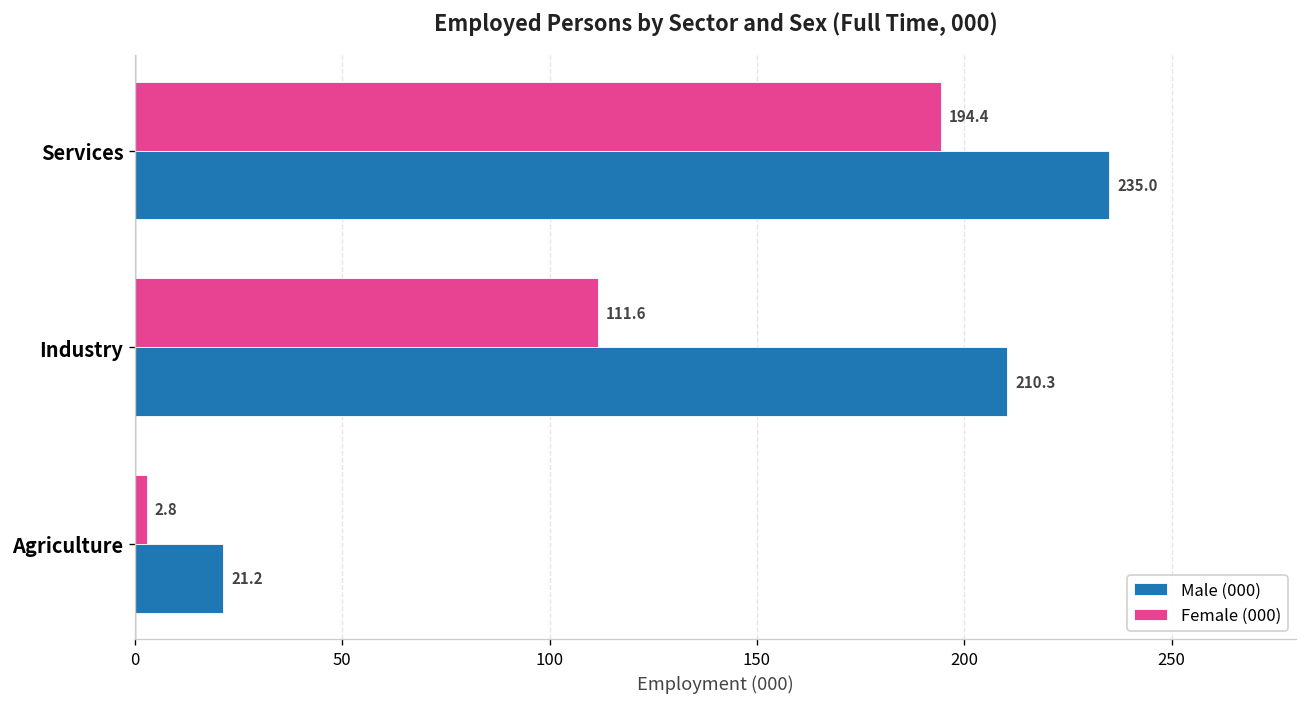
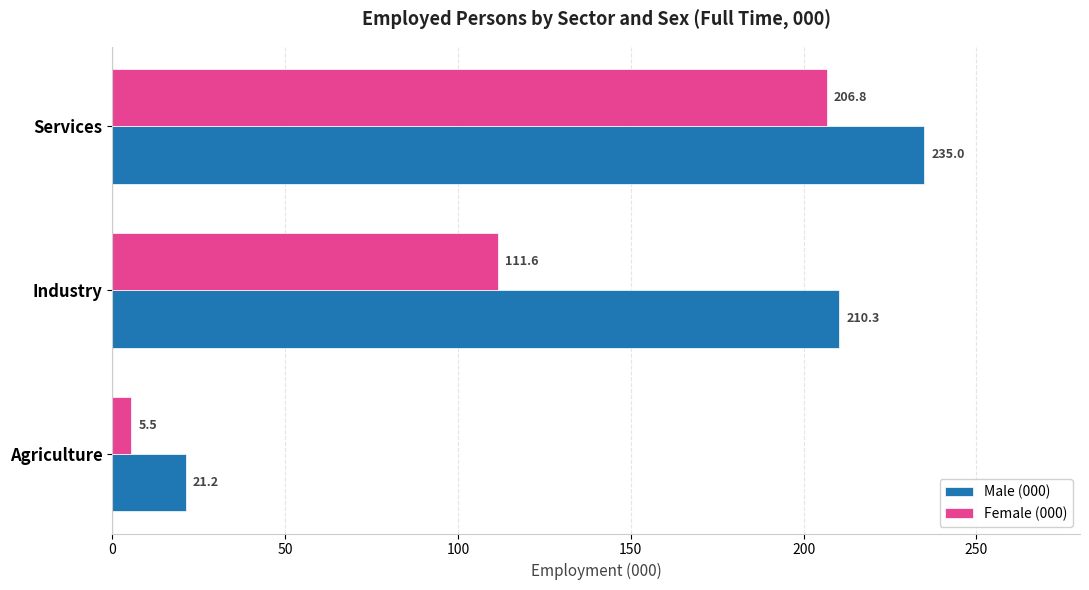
  {
    "Male (000)": {
      "Services": 235.0,
      "Industry": 210.3,
      "Agriculture": 21.2
    },
    "Female (000)": {
-     "Services": 194.4,
+     "Services": 206.8,
      "Industry": 111.6,
-     "Agriculture": 2.8
+     "Agriculture": 5.5
    }
  }
